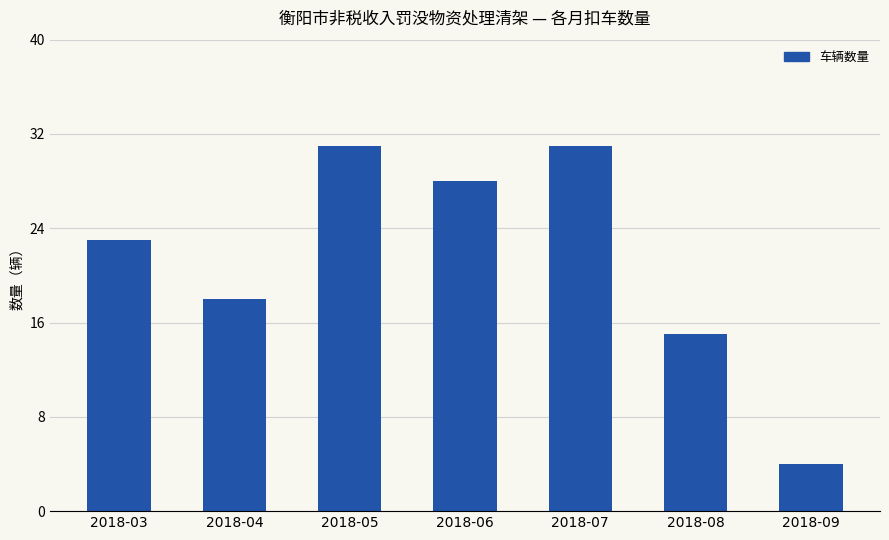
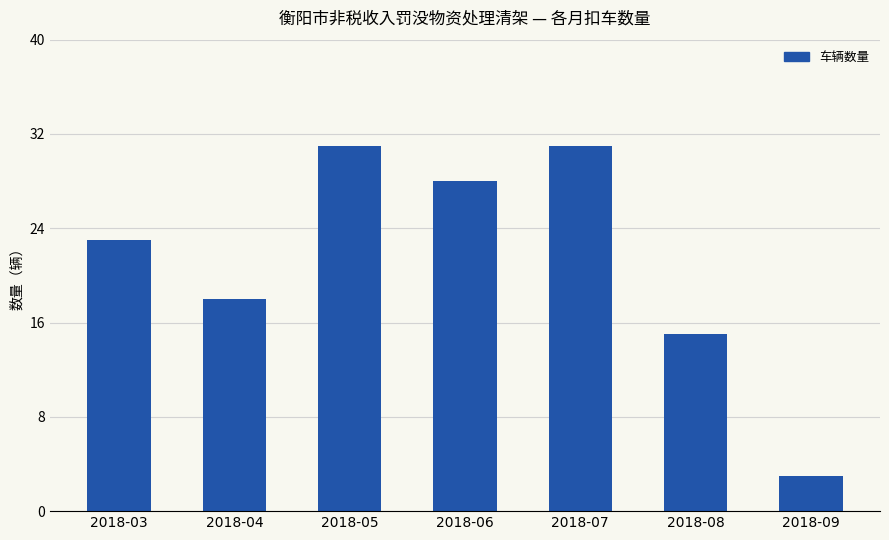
  {
    "2018-03": 23,
    "2018-04": 18,
    "2018-05": 31,
    "2018-06": 28,
    "2018-07": 31,
    "2018-08": 15,
-   "2018-09": 4
+   "2018-09": 3
  }
